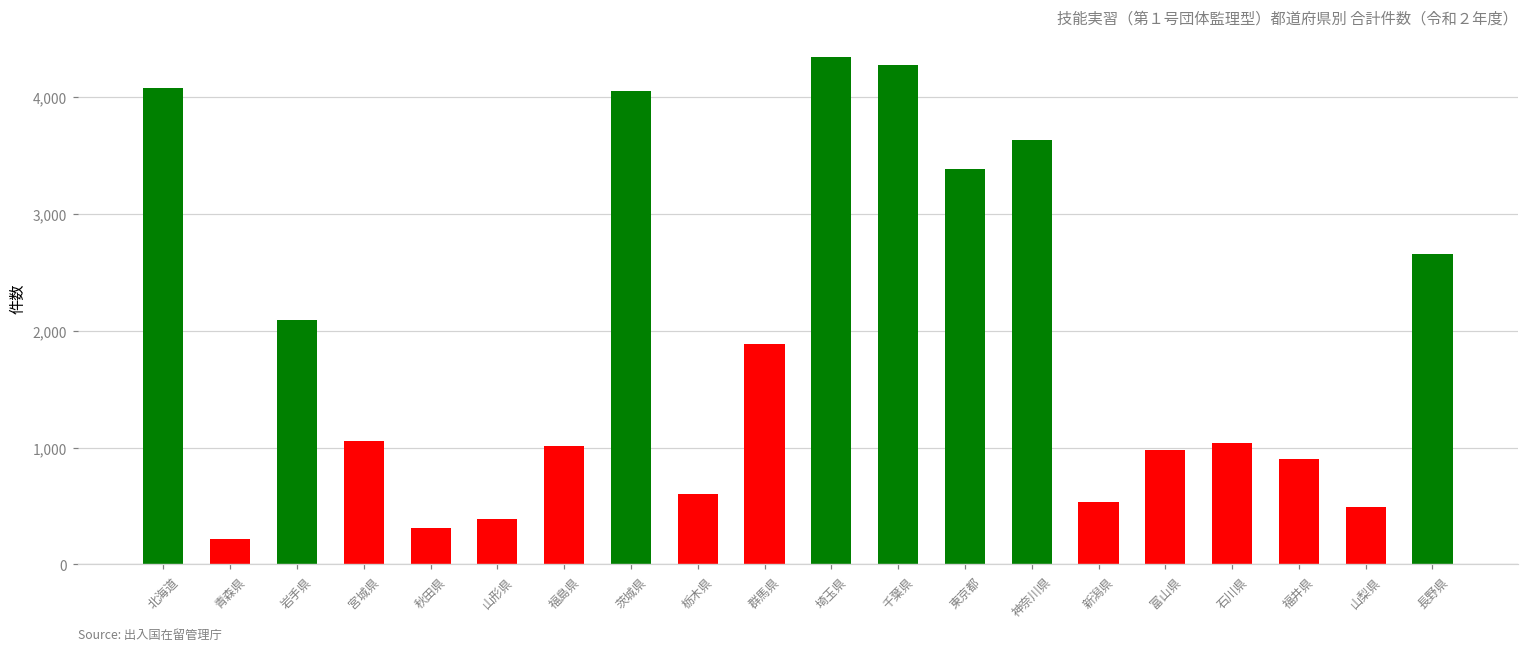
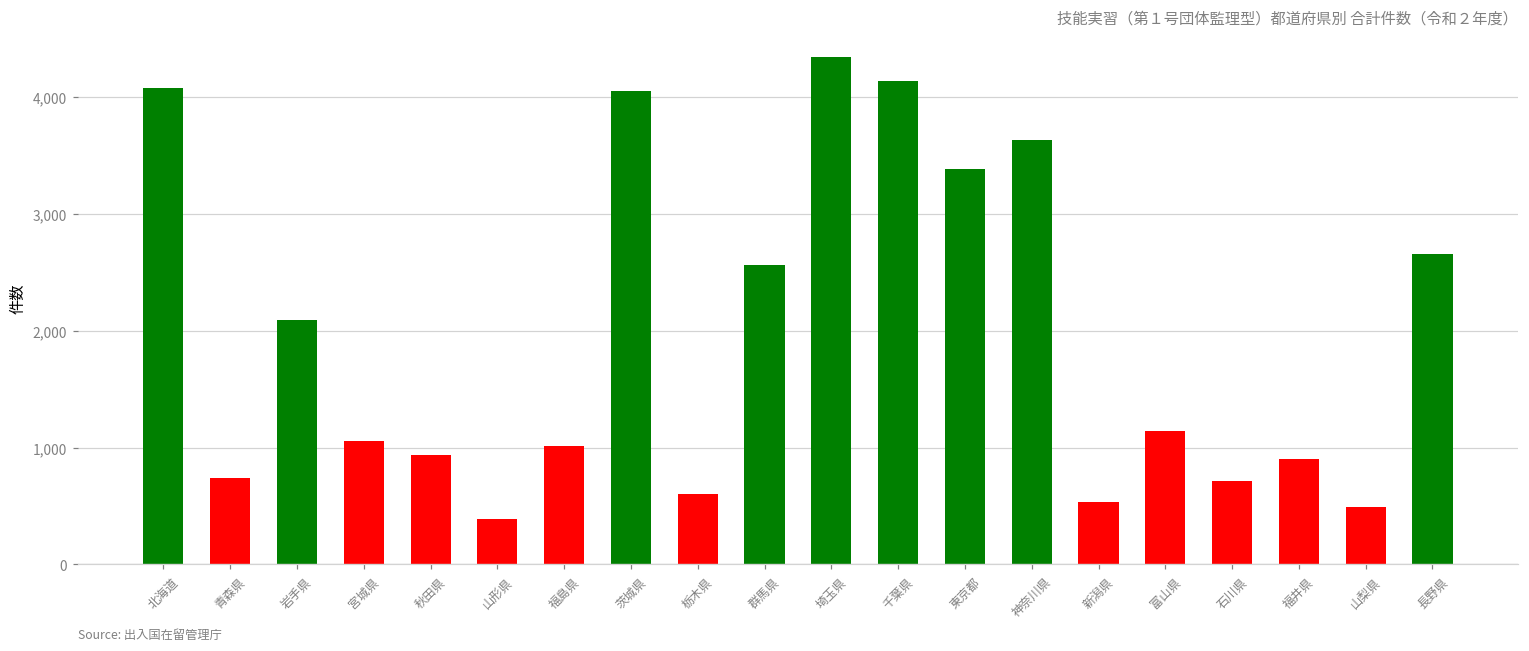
  {
    "北海道": "4,080",
-   "青森県": "210",
+   "青森県": "740",
    "岩手県": "2,100",
    "宮城県": "1,060",
-   "秋田県": "310",
+   "秋田県": "930",
    "山形県": "390",
    "福島県": "1,020",
    "茨城県": "4,050",
    "栃木県": "610",
-   "群馬県": "1,890",
+   "群馬県": "2,570",
    "埼玉県": "4,350",
-   "千葉県": "4,280",
+   "千葉県": "4,140",
    "東京都": "3,380",
    "神奈川県": "3,640",
    "新潟県": "540",
-   "富山県": "980",
-   "石川県": "1,040",
+   "富山県": "1,150",
+   "石川県": "710",
    "福井県": "900",
    "山梨県": "490",
    "長野県": "2,650"
  }
